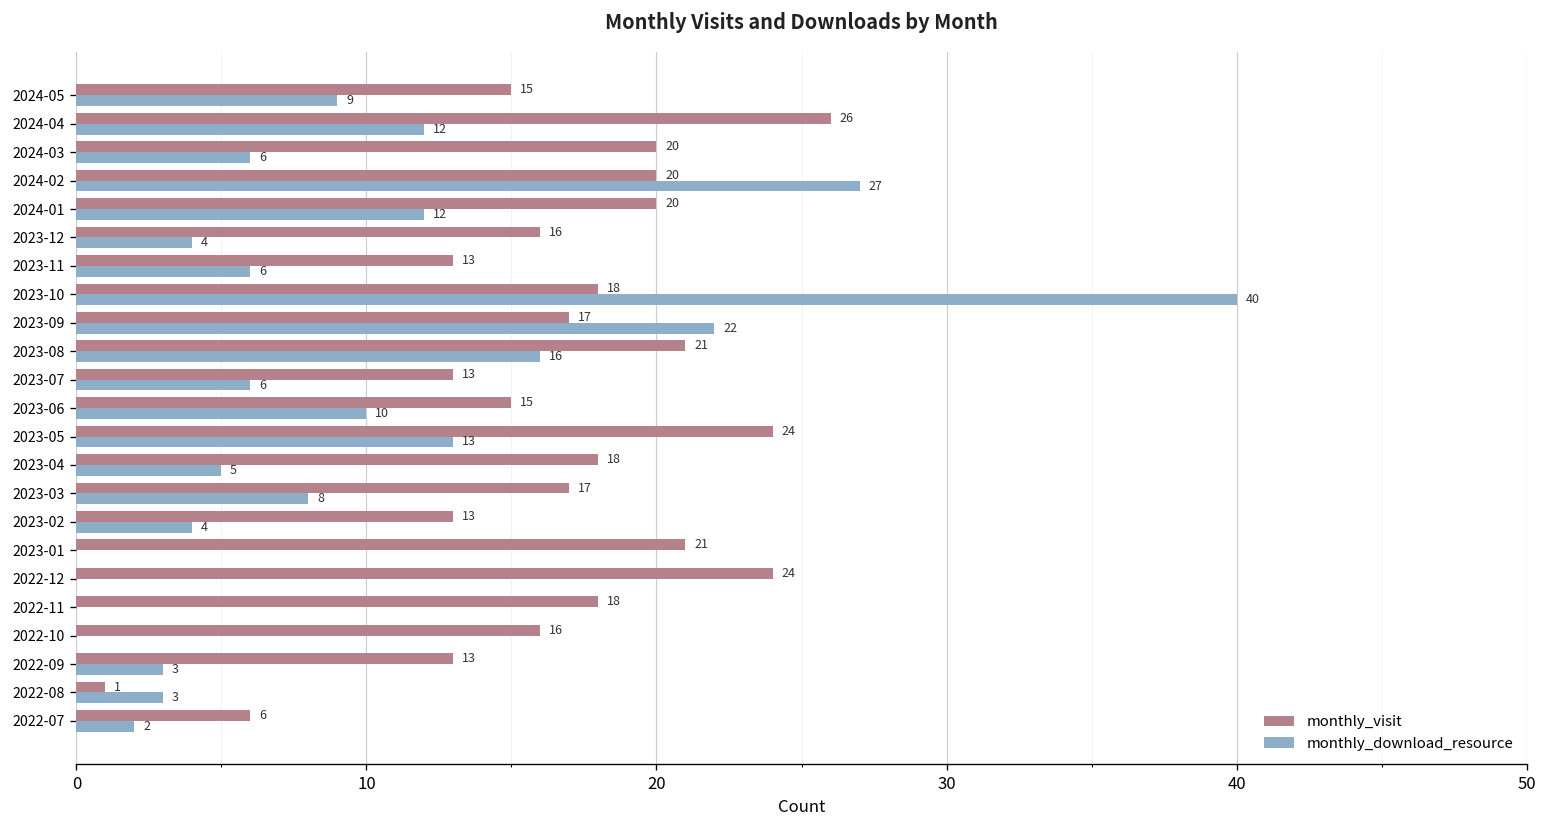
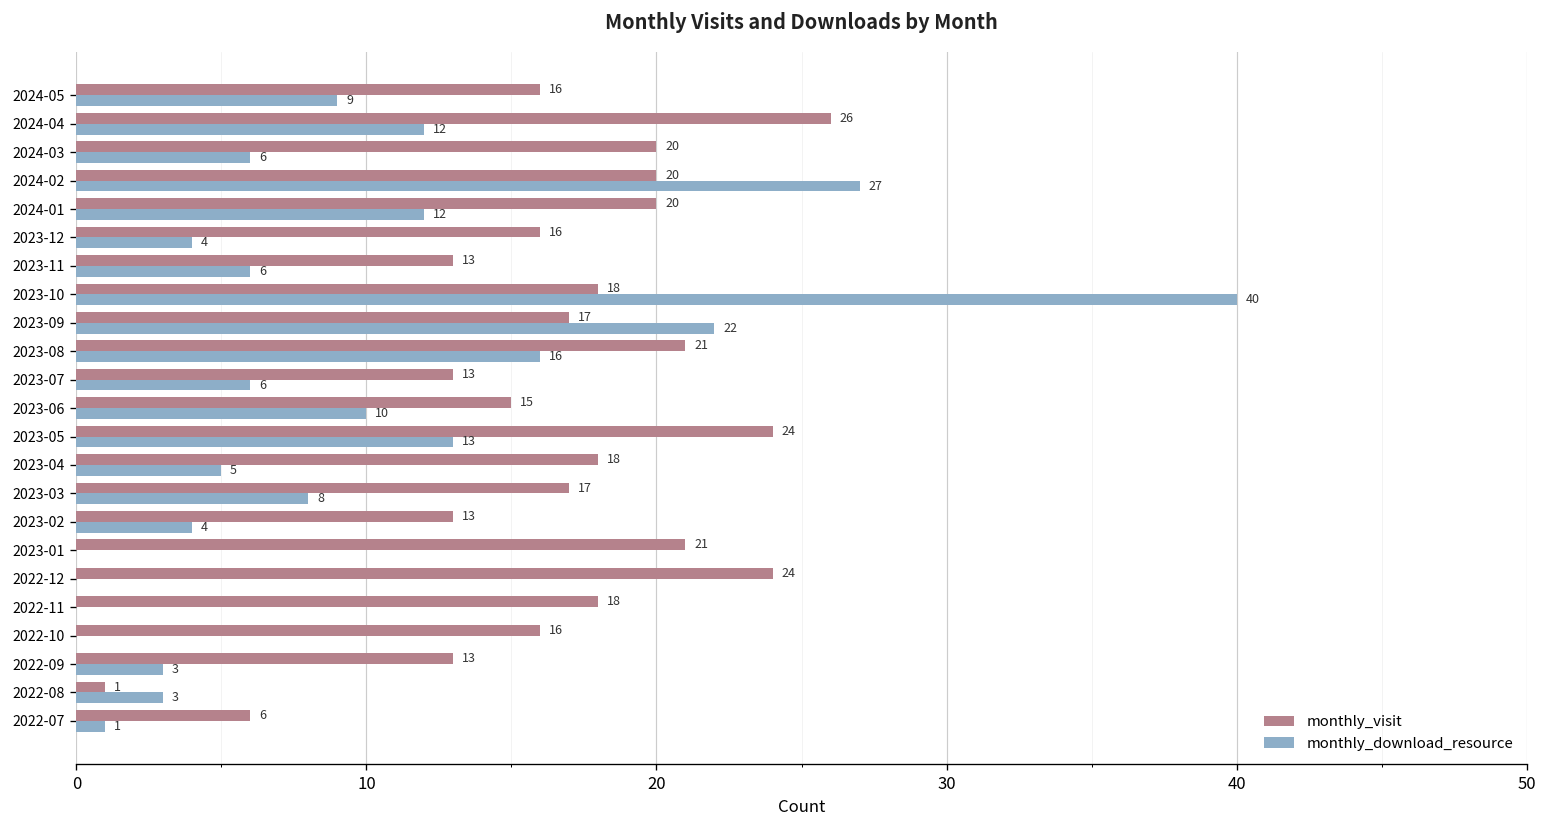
  {
    "monthly_visit": {
-     "2024-05": 15,
+     "2024-05": 16,
      "2024-04": 26,
      "2024-03": 20,
      "2024-02": 20,
      "2024-01": 20,
      "2023-12": 16,
      "2023-11": 13,
      "2023-10": 18,
      "2023-09": 17,
      "2023-08": 21,
      "2023-07": 13,
      "2023-06": 15,
      "2023-05": 24,
      "2023-04": 18,
      "2023-03": 17,
      "2023-02": 13,
      "2023-01": 21,
      "2022-12": 24,
      "2022-11": 18,
      "2022-10": 16,
      "2022-09": 13,
      "2022-08": 1,
      "2022-07": 6
    },
    "monthly_download_resource": {
      "2024-05": 9,
      "2024-04": 12,
      "2024-03": 6,
      "2024-02": 27,
      "2024-01": 12,
      "2023-12": 4,
      "2023-11": 6,
      "2023-10": 40,
      "2023-09": 22,
      "2023-08": 16,
      "2023-07": 6,
      "2023-06": 10,
      "2023-05": 13,
      "2023-04": 5,
      "2023-03": 8,
      "2023-02": 4,
      "2022-09": 3,
      "2022-08": 3,
-     "2022-07": 2
+     "2022-07": 1
    }
  }
